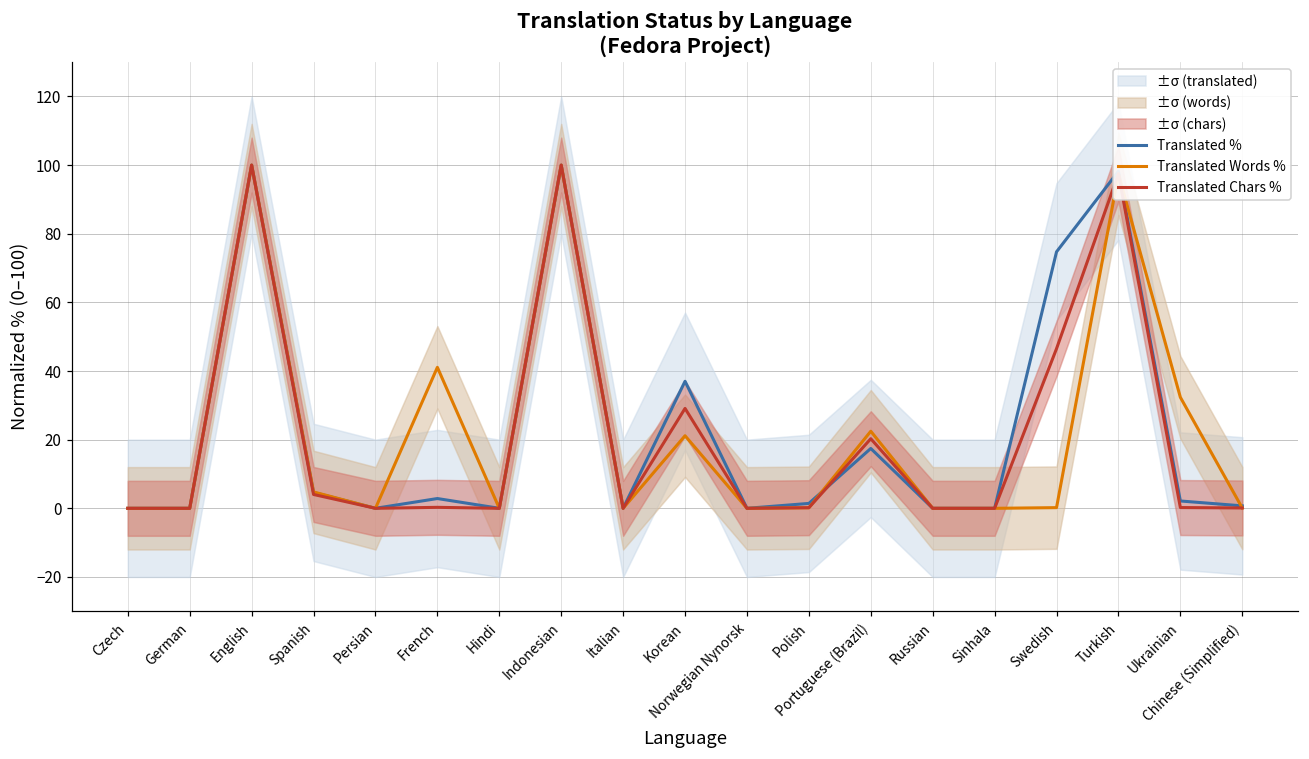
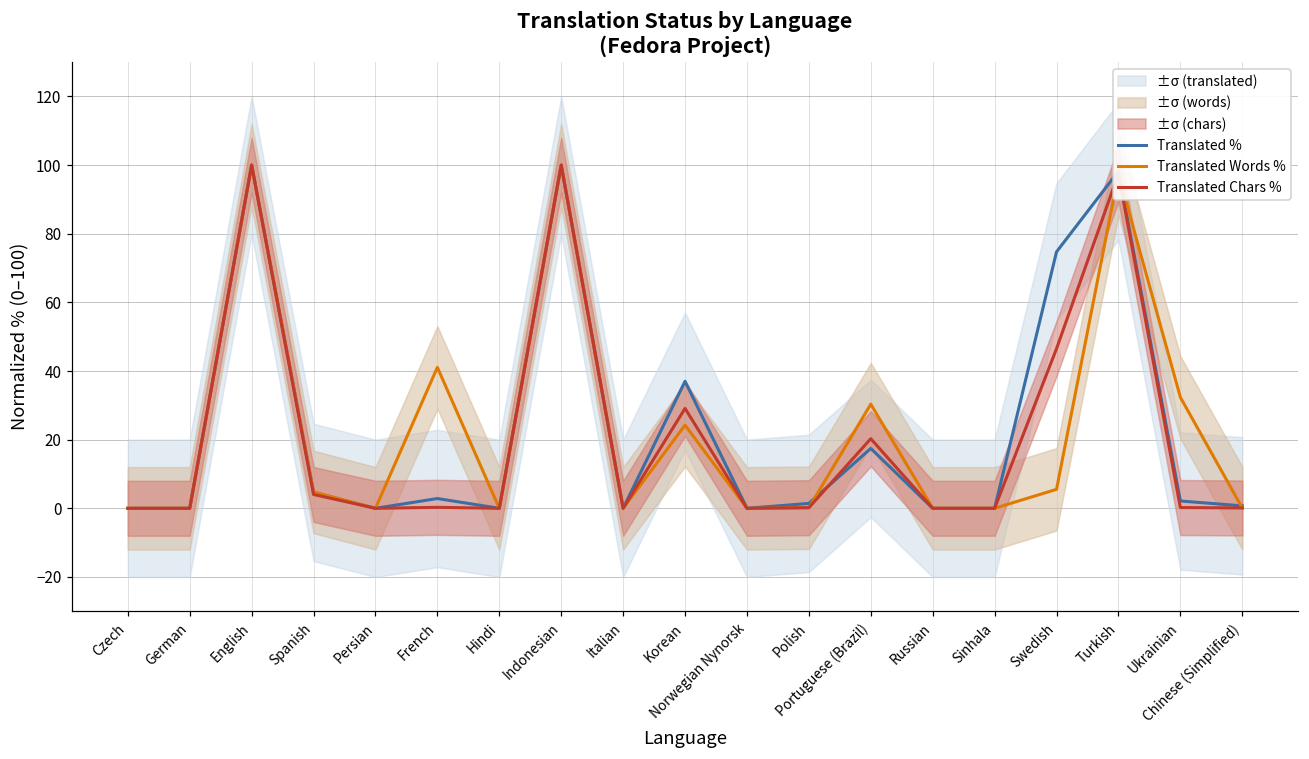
  {
    "Translated %": {
      "French": 3,
      "Polish": 1,
      "Portuguese (Brazil)": 17,
      "Swedish": 75,
      "Ukrainian": 2
    },
    "Translated Words %": {
      "French": 41,
-     "Korean": 21,
-     "Portuguese (Brazil)": 22,
-     "Swedish": 0,
+     "Korean": 24,
+     "Portuguese (Brazil)": 30,
+     "Swedish": 6,
      "Ukrainian": 32
    },
    "Translated Chars %": {
      "French": 0,
      "Korean": 29,
      "Portuguese (Brazil)": 20,
      "Swedish": 47,
      "Ukrainian": 0
    }
  }
